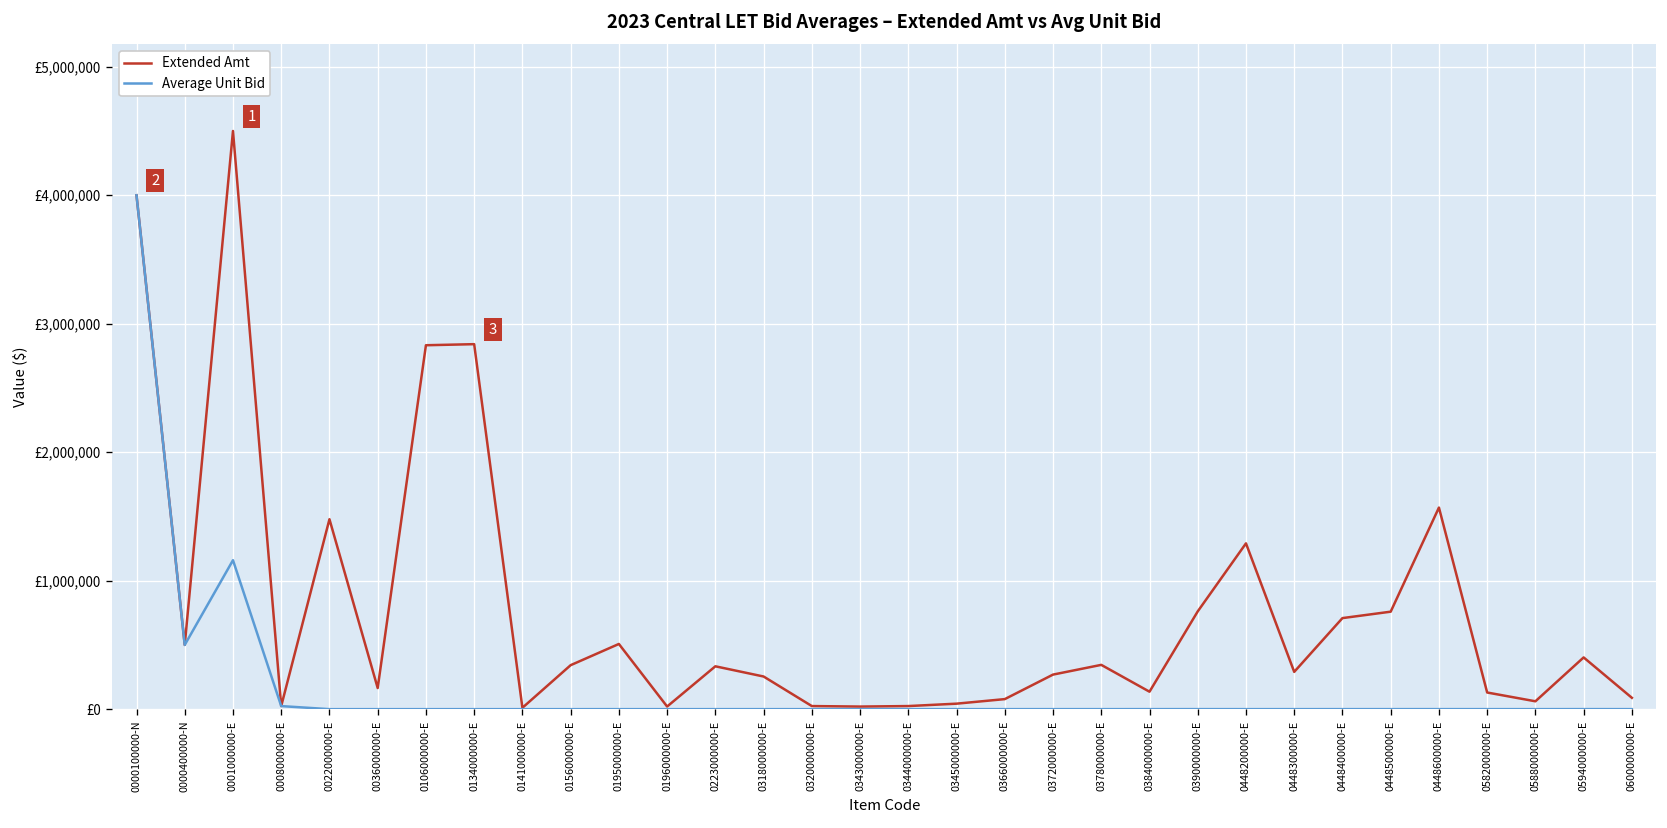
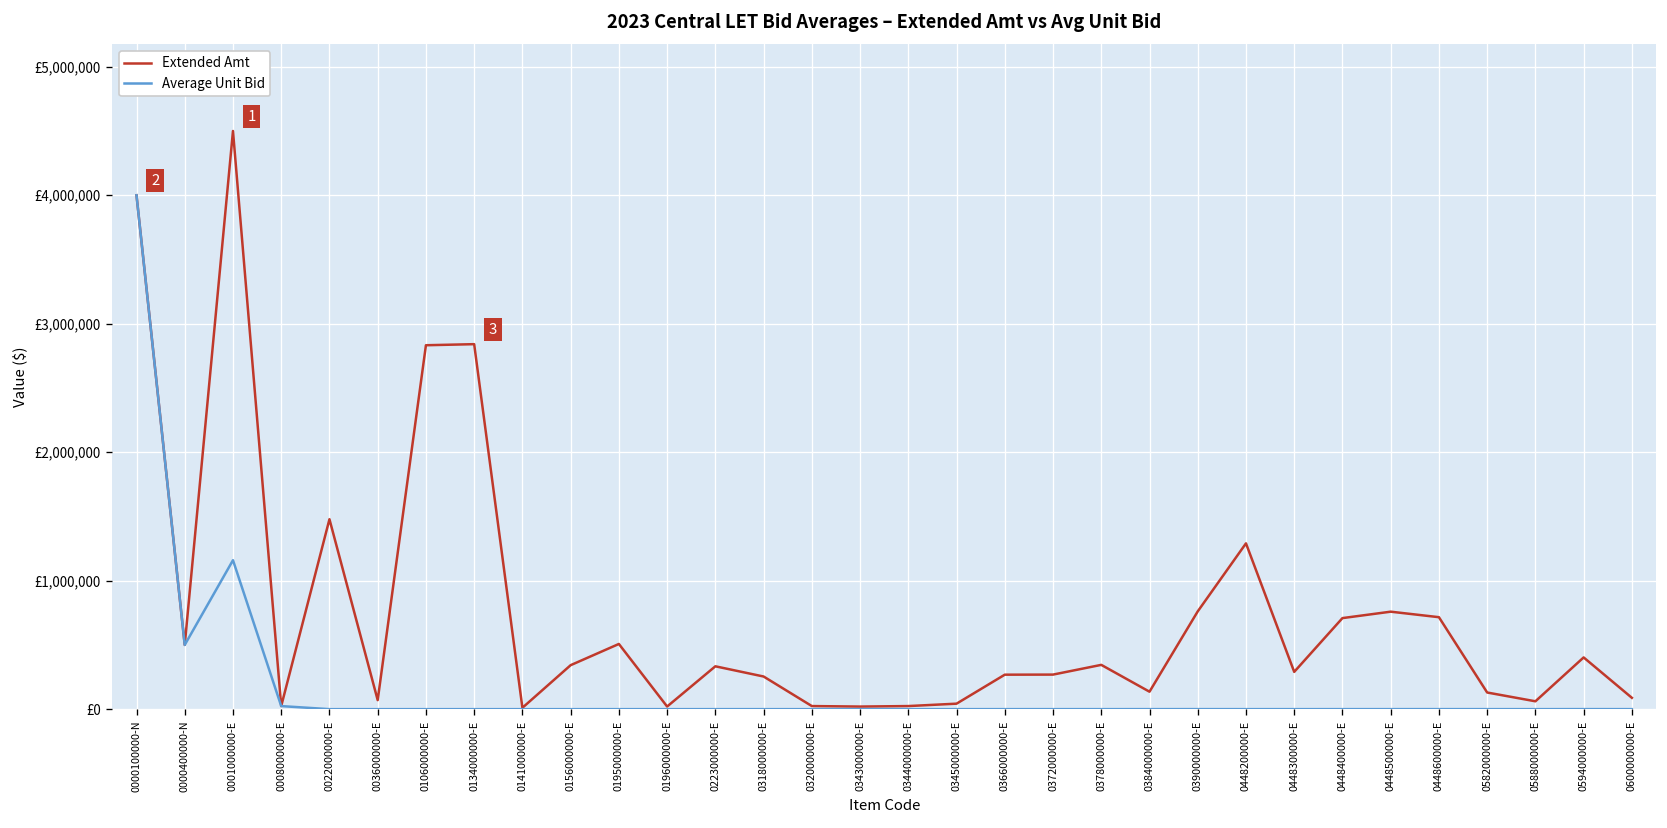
  {
    "Extended Amt": {
      "0022000000-E": "£1,480,000",
-     "0036000000-E": "£160,000",
+     "0036000000-E": "£70,000",
      "0106000000-E": "£2,830,000",
      "0156000000-E": "£340,000",
      "0195000000-E": "£510,000",
      "0223000000-E": "£330,000",
      "0318000000-E": "£250,000",
      "0320000000-E": "£20,000",
      "0344000000-E": "£20,000",
      "0345000000-E": "£40,000",
-     "0366000000-E": "£80,000",
+     "0366000000-E": "£270,000",
      "0372000000-E": "£270,000",
      "0378000000-E": "£340,000",
      "0384000000-E": "£140,000",
      "0390000000-E": "£760,000",
      "0448200000-E": "£1,290,000",
      "0448300000-E": "£290,000",
      "0448400000-E": "£710,000",
      "0448500000-E": "£760,000",
-     "0448600000-E": "£1,570,000",
+     "0448600000-E": "£720,000",
      "0582000000-E": "£130,000",
      "0588000000-E": "£60,000",
      "0594000000-E": "£400,000",
      "0600000000-E": "£90,000"
    },
    "Average Unit Bid": {
      "0001000000-E": "£1,160,000",
      "0022000000-E": "£0",
      "0036000000-E": "£0",
      "0106000000-E": "£0",
      "0134000000-E": "£0",
      "0156000000-E": "£0",
      "0195000000-E": "£0",
      "0223000000-E": "£0",
      "0318000000-E": "£0",
      "0320000000-E": "£0",
      "0344000000-E": "£0",
      "0345000000-E": "£0",
      "0366000000-E": "£0",
      "0372000000-E": "£0",
      "0378000000-E": "£0",
      "0384000000-E": "£0",
      "0390000000-E": "£0",
      "0448200000-E": "£0",
      "0448300000-E": "£0",
      "0448400000-E": "£0",
      "0448500000-E": "£0",
      "0448600000-E": "£0",
      "0582000000-E": "£0",
      "0588000000-E": "£0",
      "0594000000-E": "£0",
      "0600000000-E": "£0"
    }
  }
